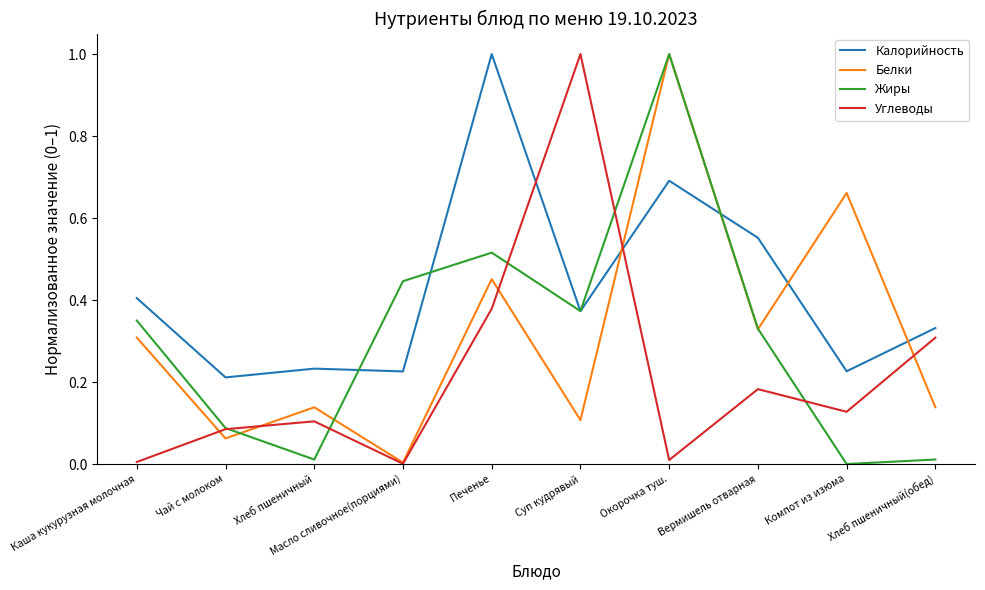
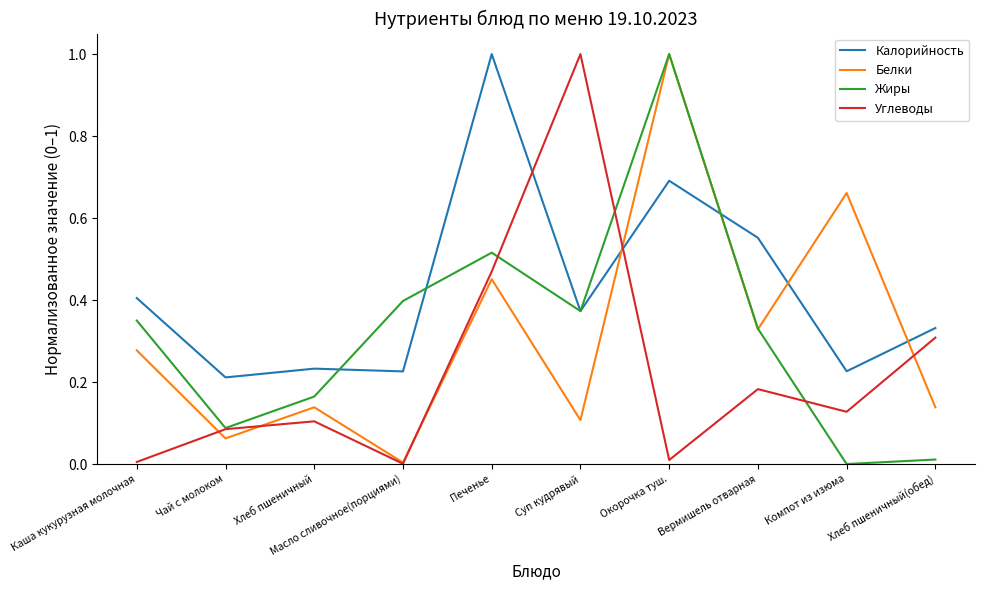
  {
    "Калорийность": {
      "Каша кукурузная молочная": 0.40,
      "Чай с молоком": 0.21,
      "Хлеб пшеничный": 0.23,
      "Масло сливочное(порциями)": 0.23,
      "Печенье": 1.00,
      "Окорочка туш.": 0.69,
      "Вермишель отварная": 0.55,
      "Компот из изюма": 0.23,
      "Хлеб пшеничный(обед)": 0.33
    },
    "Белки": {
-     "Каша кукурузная молочная": 0.31,
+     "Каша кукурузная молочная": 0.28,
      "Чай с молоком": 0.06,
      "Хлеб пшеничный": 0.14,
      "Печенье": 0.45,
      "Суп кудрявый": 0.11,
      "Компот из изюма": 0.66,
      "Хлеб пшеничный(обед)": 0.14
    },
    "Жиры": {
      "Каша кукурузная молочная": 0.35,
-     "Хлеб пшеничный": 0.01,
-     "Масло сливочное(порциями)": 0.45,
+     "Хлеб пшеничный": 0.16,
+     "Масло сливочное(порциями)": 0.40,
      "Печенье": 0.52,
      "Компот из изюма": 0.00,
      "Хлеб пшеничный(обед)": 0.01
    },
    "Углеводы": {
      "Каша кукурузная молочная": 0.01,
      "Хлеб пшеничный": 0.10,
-     "Печенье": 0.38,
+     "Печенье": 0.47,
      "Суп кудрявый": 1.00,
      "Окорочка туш.": 0.01,
      "Вермишель отварная": 0.18,
      "Компот из изюма": 0.13,
      "Хлеб пшеничный(обед)": 0.31
    }
  }
